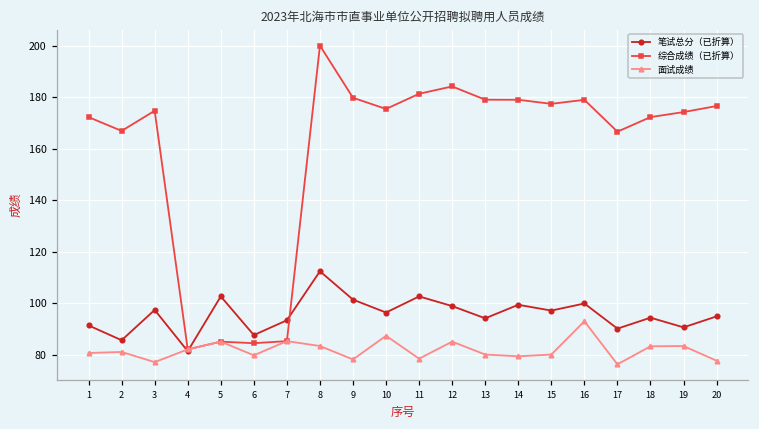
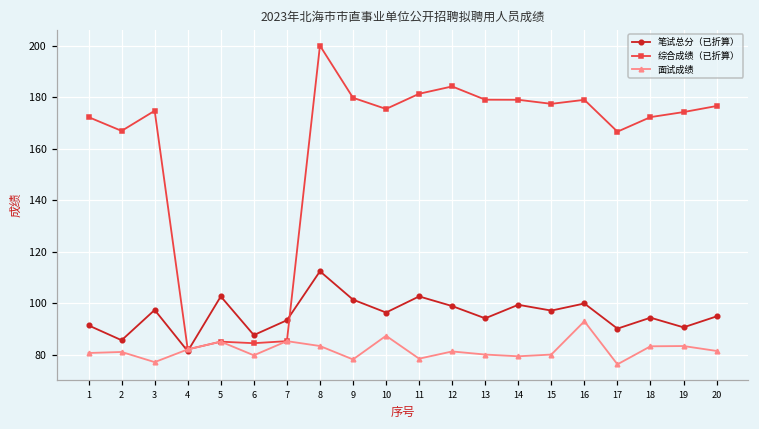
  {
    "面试成绩": {
      "1": 81,
      "2": 81,
      "3": 77,
      "6": 80,
      "8": 84,
      "9": 78,
      "10": 87,
      "11": 79,
-     "12": 85,
+     "12": 81,
      "13": 80,
      "14": 80,
      "15": 80,
      "16": 93,
      "17": 76,
      "18": 83,
      "19": 84,
-     "20": 78
+     "20": 82
    }
  }
